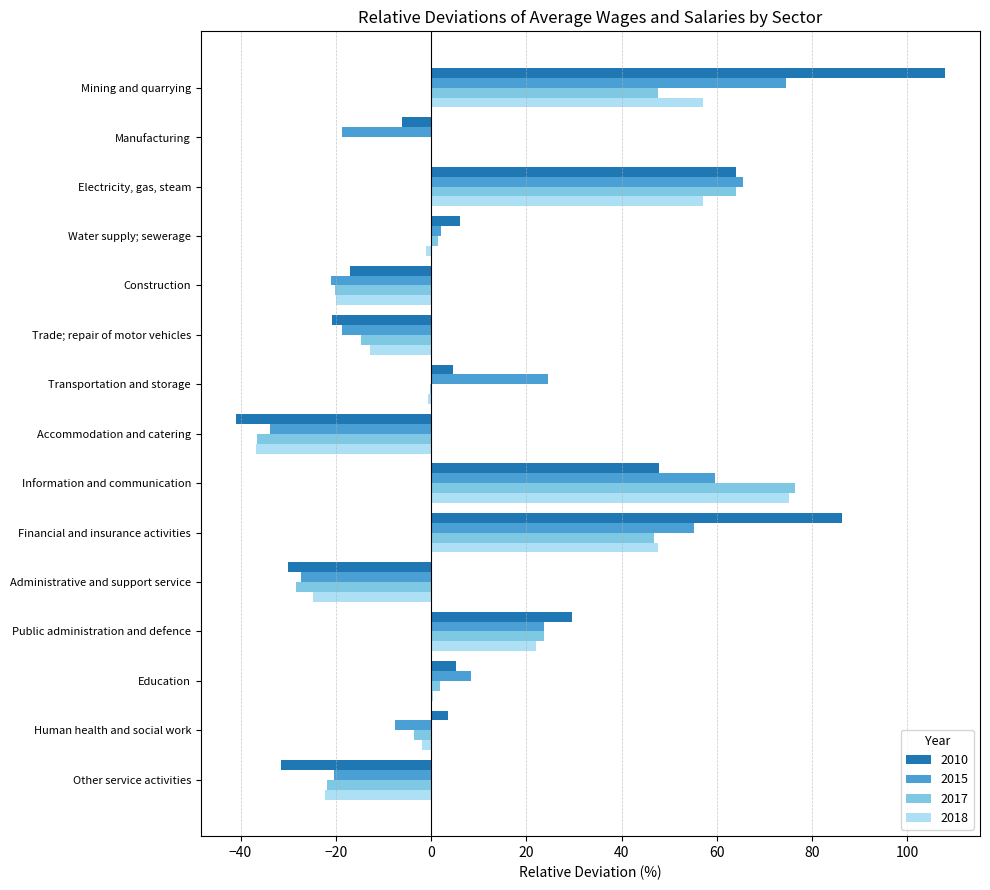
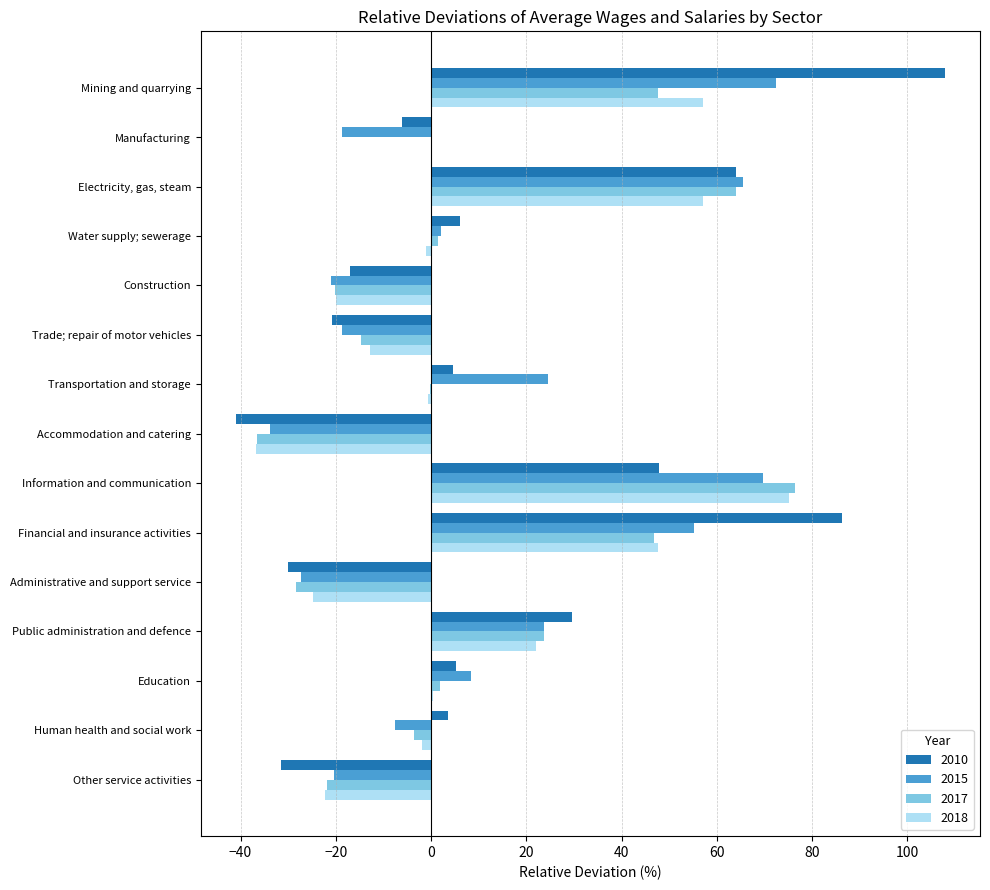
  {
    "2010": {
      "Mining and quarrying": 108,
      "Manufacturing": -6,
      "Electricity, gas, steam": 64,
      "Water supply; sewerage": 6,
      "Construction": -17,
      "Trade; repair of motor vehicles": -21,
      "Transportation and storage": 5,
      "Accommodation and catering": -41,
      "Information and communication": 48,
      "Financial and insurance activities": 86,
      "Administrative and support service": -30,
      "Public administration and defence": 30,
      "Education": 5,
      "Human health and social work": 4,
      "Other service activities": -32
    },
    "2015": {
-     "Mining and quarrying": 75,
+     "Mining and quarrying": 73,
      "Manufacturing": -19,
      "Electricity, gas, steam": 65,
      "Water supply; sewerage": 2,
      "Construction": -21,
      "Trade; repair of motor vehicles": -19,
      "Transportation and storage": 25,
      "Accommodation and catering": -34,
-     "Information and communication": 60,
+     "Information and communication": 70,
      "Financial and insurance activities": 55,
      "Administrative and support service": -27,
      "Public administration and defence": 24,
      "Education": 8,
      "Human health and social work": -8,
      "Other service activities": -20
    }
  }
